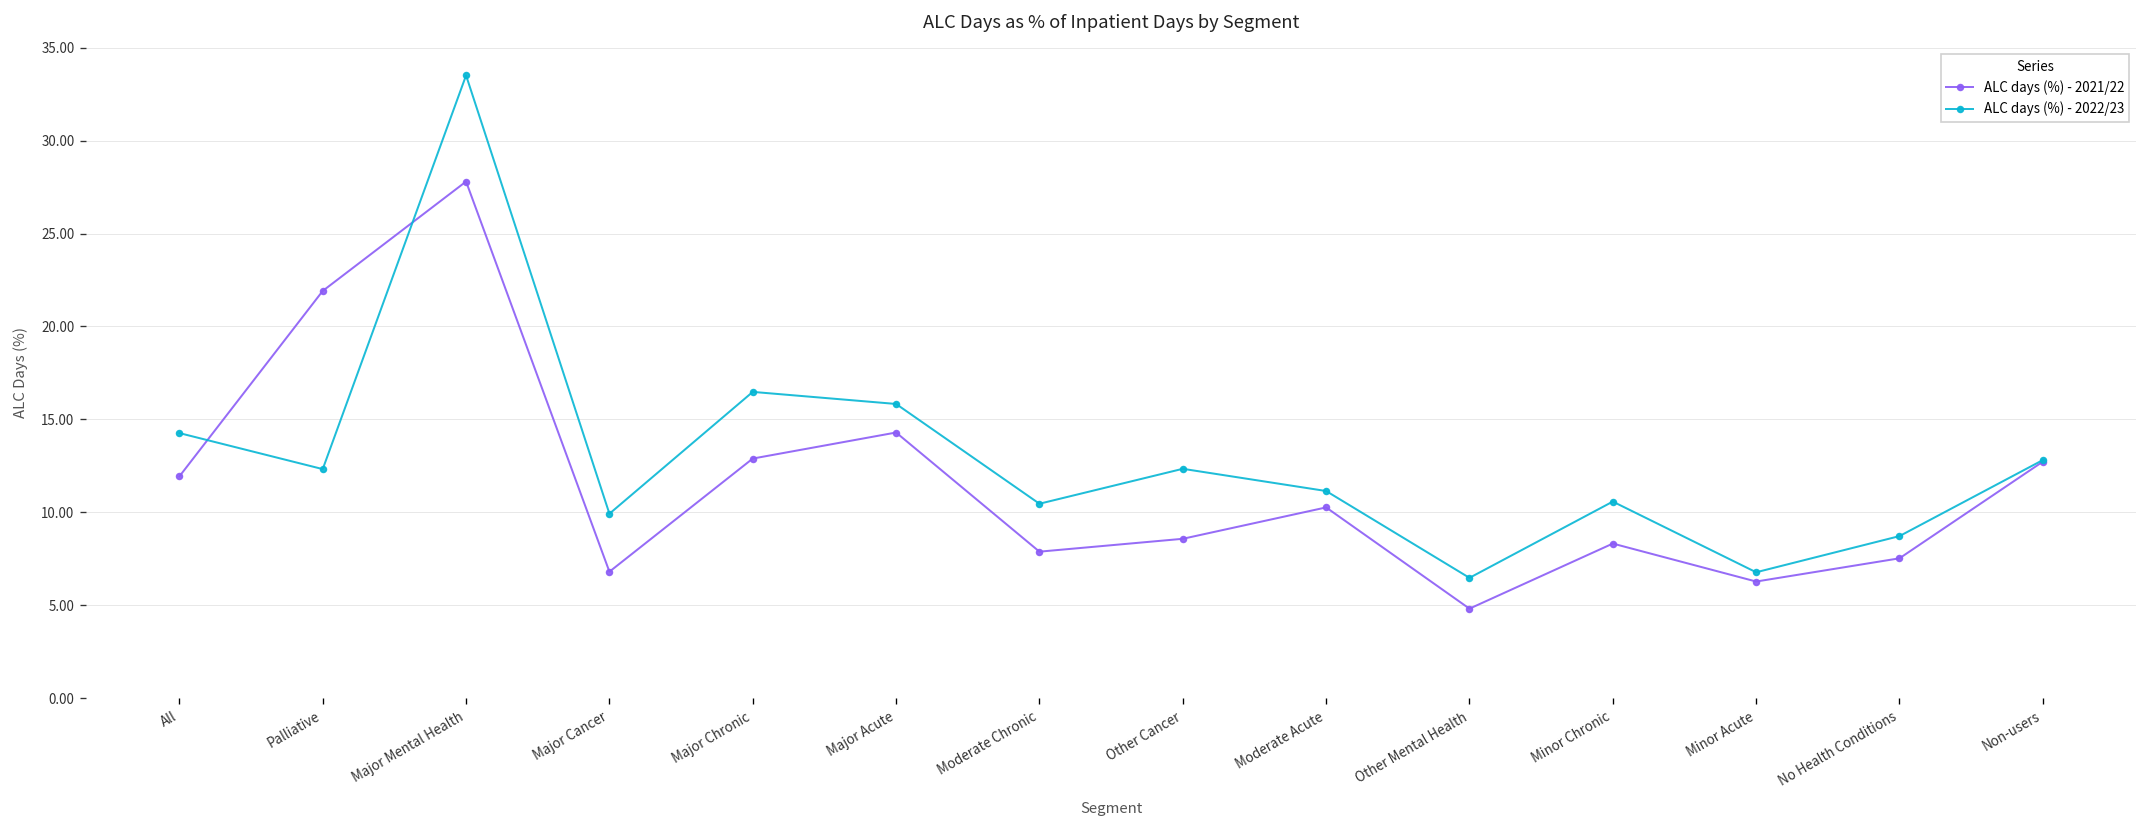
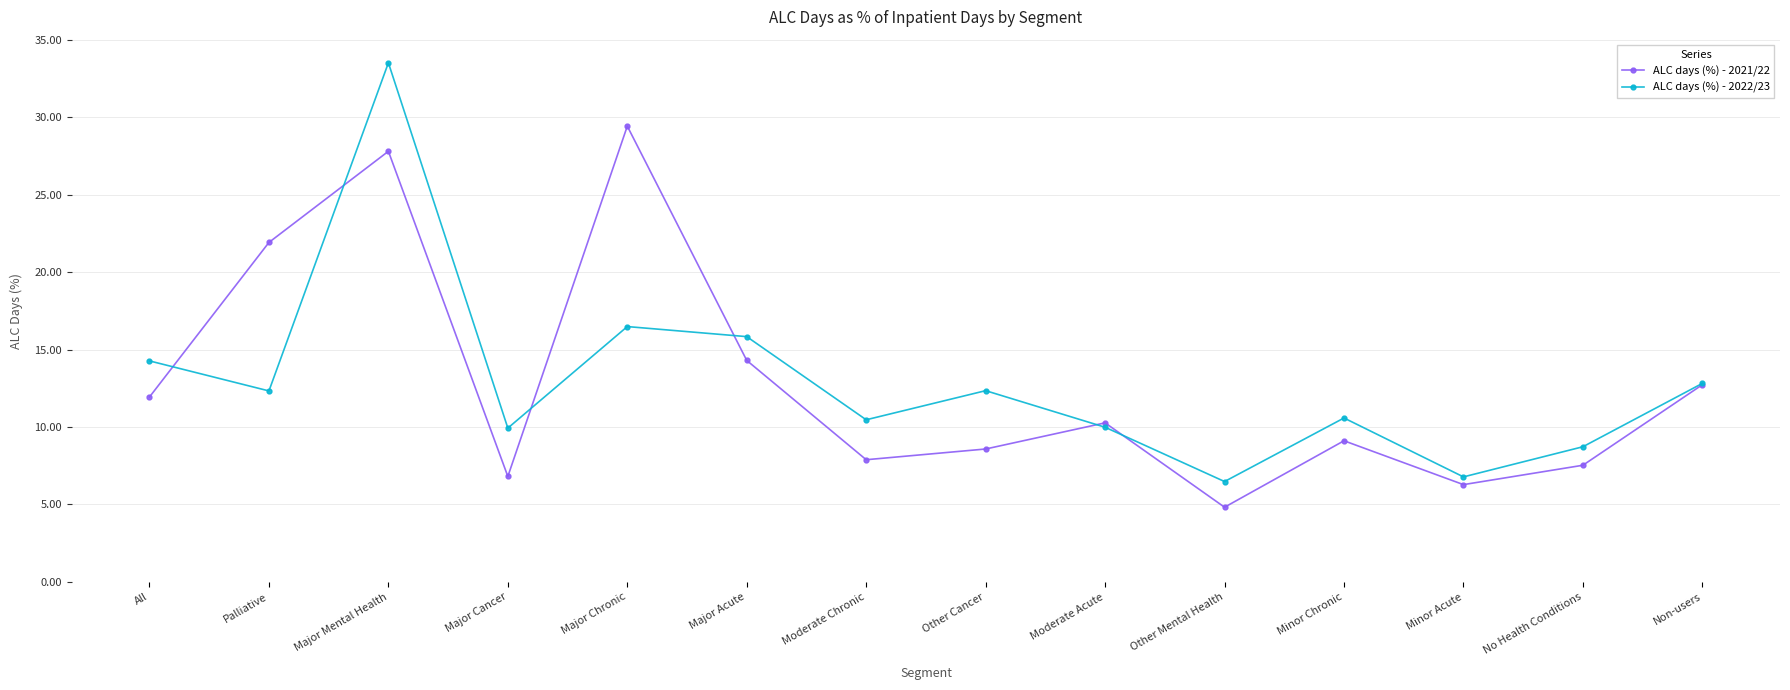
  {
    "ALC days (%) - 2021/22": {
      "All": 11.9,
      "Palliative": 21.9,
      "Major Mental Health": 27.8,
      "Major Cancer": 6.8,
-     "Major Chronic": 12.9,
+     "Major Chronic": 29.4,
      "Major Acute": 14.3,
      "Moderate Chronic": 7.9,
      "Other Cancer": 8.6,
      "Moderate Acute": 10.3,
      "Other Mental Health": 4.8,
-     "Minor Chronic": 8.3,
+     "Minor Chronic": 9.1,
      "Minor Acute": 6.3,
      "No Health Conditions": 7.5
    },
    "ALC days (%) - 2022/23": {
      "All": 14.3,
      "Palliative": 12.3,
      "Major Mental Health": 33.5,
      "Major Cancer": 9.9,
      "Major Chronic": 16.5,
      "Major Acute": 15.8,
      "Moderate Chronic": 10.5,
      "Other Cancer": 12.3,
-     "Moderate Acute": 11.2,
+     "Moderate Acute": 10.0,
      "Other Mental Health": 6.5,
      "Minor Chronic": 10.6,
      "Minor Acute": 6.8,
      "No Health Conditions": 8.7
    }
  }
